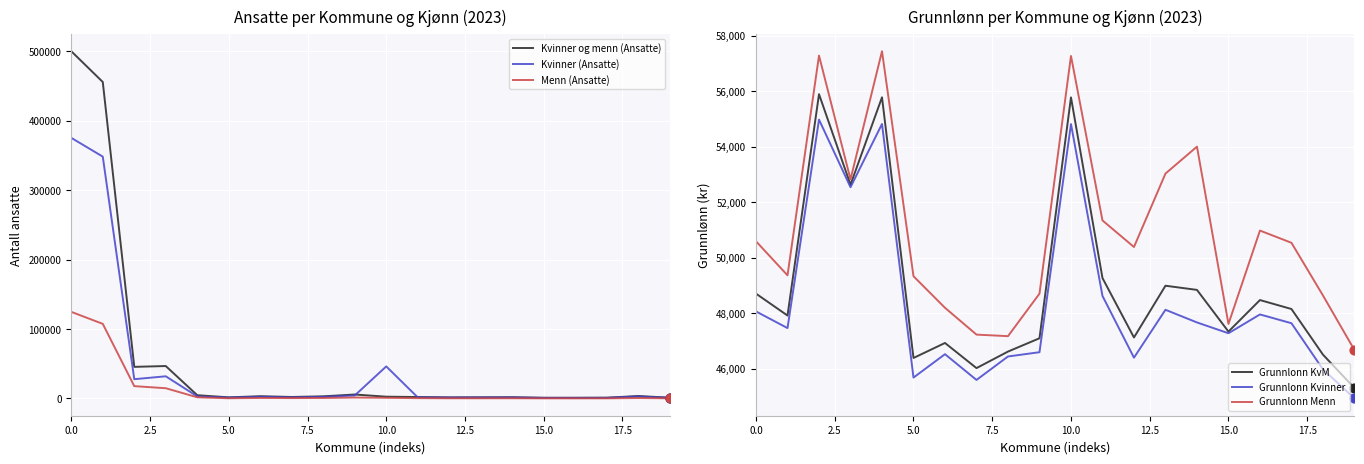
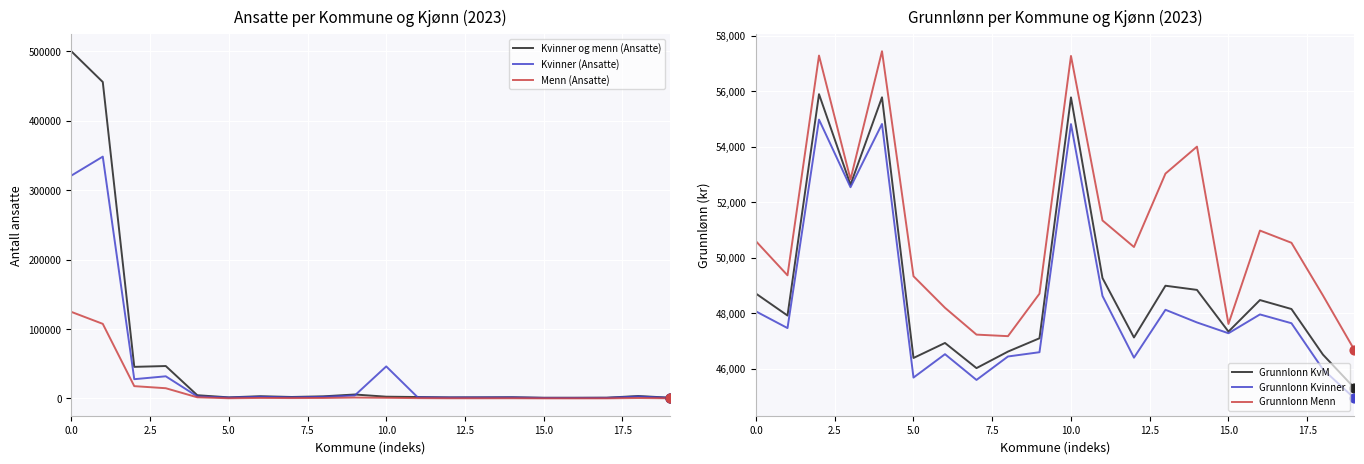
  {
    "Ansatte per Kommune og Kjønn (2023)": {
      "Kvinner (Ansatte)": {
-       "0.0": 380000,
+       "0.0": 320000,
        "10.0": 50000
      }
    }
  }
